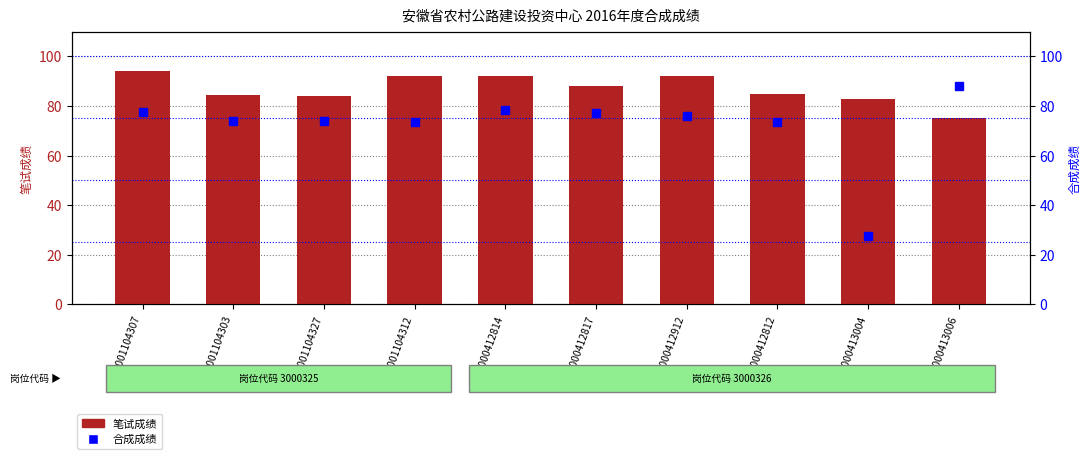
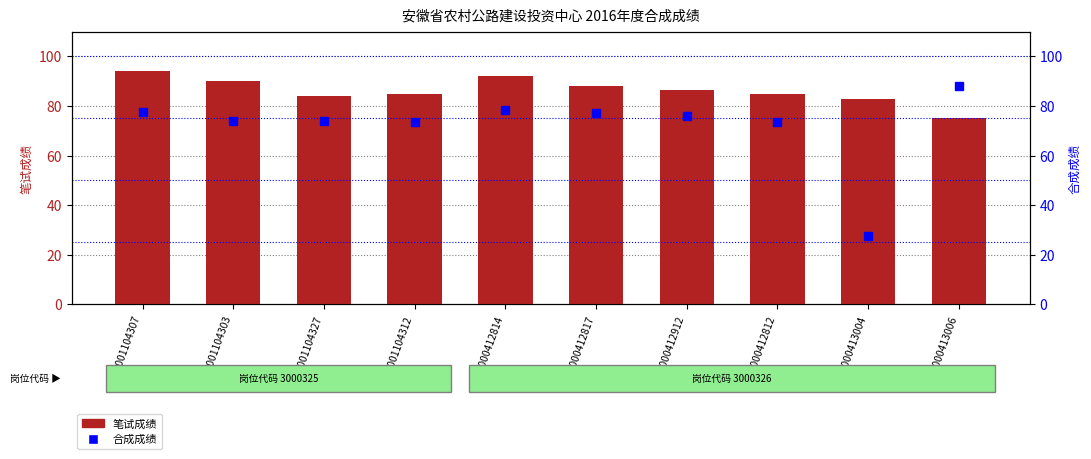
  {
    "笔试成绩": {
      "301001104307": 94,
-     "301001104303": 85,
+     "301001104303": 90,
      "301001104327": 84,
-     "301001104312": 92,
+     "301001104312": 85,
      "302000412814": 92,
      "302000412817": 88,
-     "302000412912": 92,
+     "302000412912": 87,
      "302000412812": 85,
      "302000413004": 83,
      "302000413006": 75
    }
  }
